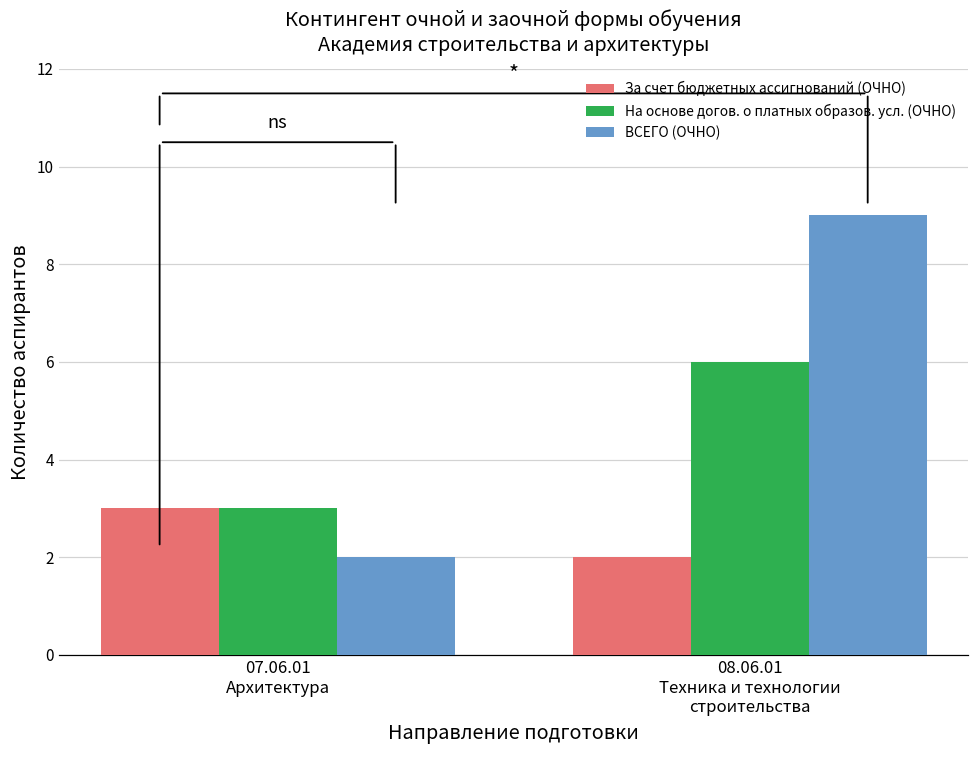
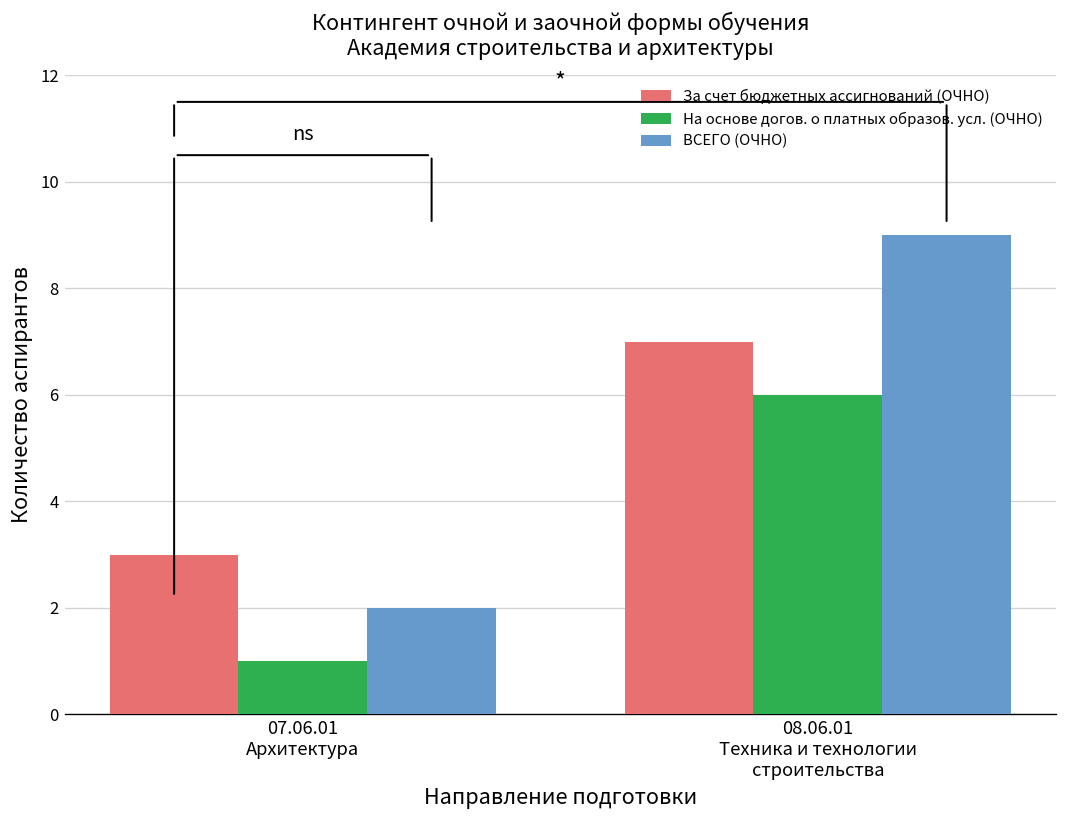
  {
    "За счет бюджетных ассигнований (ОЧНО)": {
      "07.06.01 Архитектура": 3,
-     "08.06.01 Техника и технологии строительства": 2
+     "08.06.01 Техника и технологии строительства": 7
    },
    "На основе догов. о платных образов. усл. (ОЧНО)": {
-     "07.06.01 Архитектура": 3,
+     "07.06.01 Архитектура": 1,
      "08.06.01 Техника и технологии строительства": 6
    },
    "ВСЕГО (ОЧНО)": {
      "07.06.01 Архитектура": 2,
      "08.06.01 Техника и технологии строительства": 9
    }
  }
